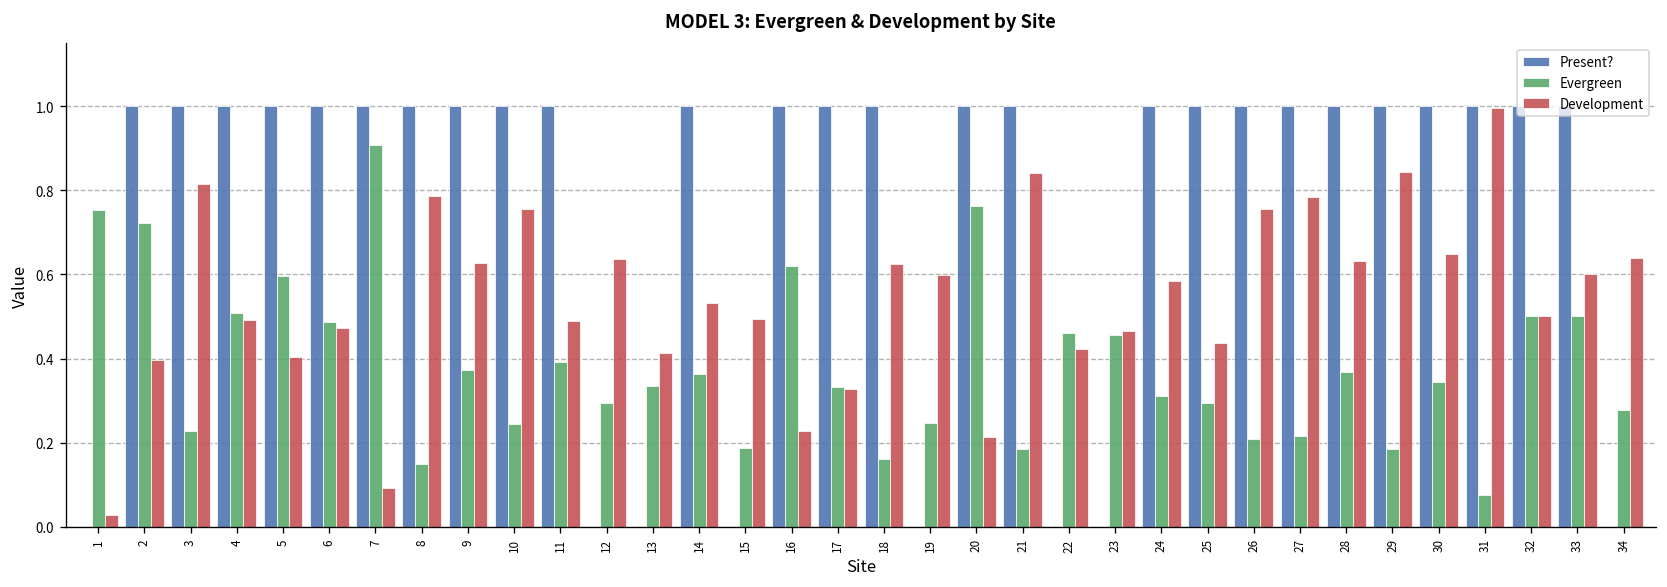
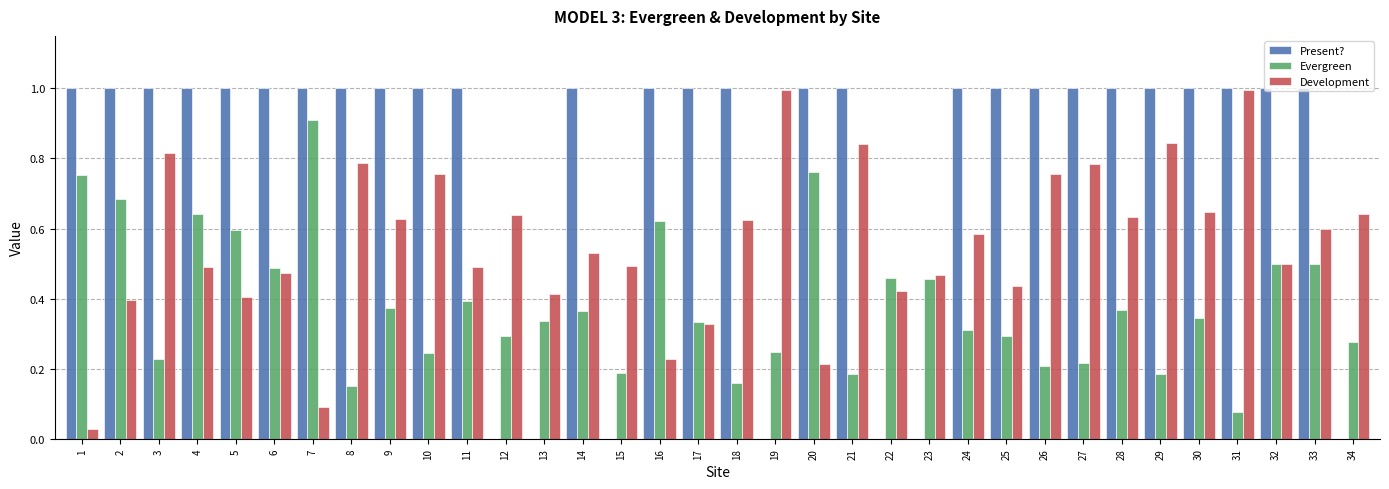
  {
    "Present?": {
-     "1": 0,
+     "1": 1,
      "2": 1,
      "3": 1,
      "4": 1,
      "5": 1,
      "6": 1,
      "7": 1,
      "8": 1,
      "9": 1,
      "10": 1,
      "11": 1,
      "12": 0,
      "13": 0,
      "14": 1,
      "15": 0,
      "16": 1,
      "17": 1,
      "18": 1,
      "19": 0,
      "20": 1,
      "21": 1,
      "22": 0,
      "23": 0,
      "24": 1,
      "25": 1,
      "26": 1,
      "27": 1,
      "28": 1,
      "29": 1,
      "30": 1,
      "31": 1,
      "34": 0
    },
    "Evergreen": {
      "1": 0.75,
-     "2": 0.72,
+     "2": 0.69,
      "3": 0.23,
-     "4": 0.51,
+     "4": 0.64,
      "5": 0.60,
      "6": 0.49,
      "7": 0.91,
      "8": 0.15,
      "9": 0.37,
      "10": 0.24,
      "11": 0.39,
      "12": 0.29,
      "13": 0.34,
      "14": 0.36,
      "15": 0.19,
      "16": 0.62,
      "17": 0.33,
      "18": 0.16,
      "19": 0.25,
      "20": 0.76,
      "21": 0.18,
      "22": 0.46,
      "23": 0.46,
      "24": 0.31,
      "25": 0.29,
      "26": 0.21,
      "27": 0.22,
      "28": 0.37,
      "29": 0.19,
      "30": 0.34,
      "31": 0.08,
      "32": 0.50,
      "33": 0.50,
      "34": 0.28
    },
    "Development": {
      "1": 0.03,
      "2": 0.40,
      "3": 0.82,
      "4": 0.49,
      "5": 0.40,
      "6": 0.47,
      "7": 0.09,
      "8": 0.79,
      "9": 0.63,
      "10": 0.76,
      "11": 0.49,
      "12": 0.64,
      "13": 0.41,
      "14": 0.53,
      "15": 0.49,
      "16": 0.23,
      "17": 0.33,
      "18": 0.63,
-     "19": 0.60,
+     "19": 1.00,
      "20": 0.21,
      "21": 0.84,
      "22": 0.42,
      "23": 0.47,
      "24": 0.58,
      "25": 0.44,
      "26": 0.76,
      "27": 0.78,
      "28": 0.63,
      "29": 0.84,
      "30": 0.65,
      "31": 1.00,
      "32": 0.50,
      "33": 0.60,
      "34": 0.64
    }
  }
